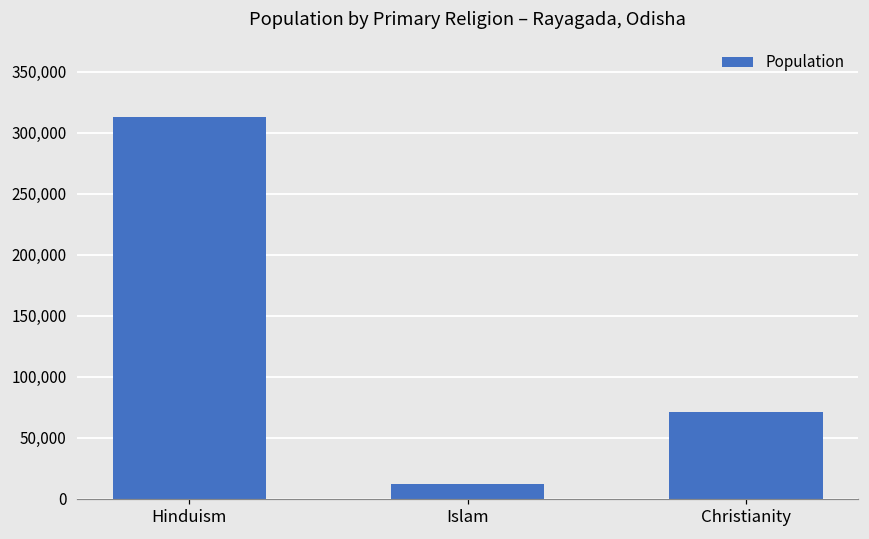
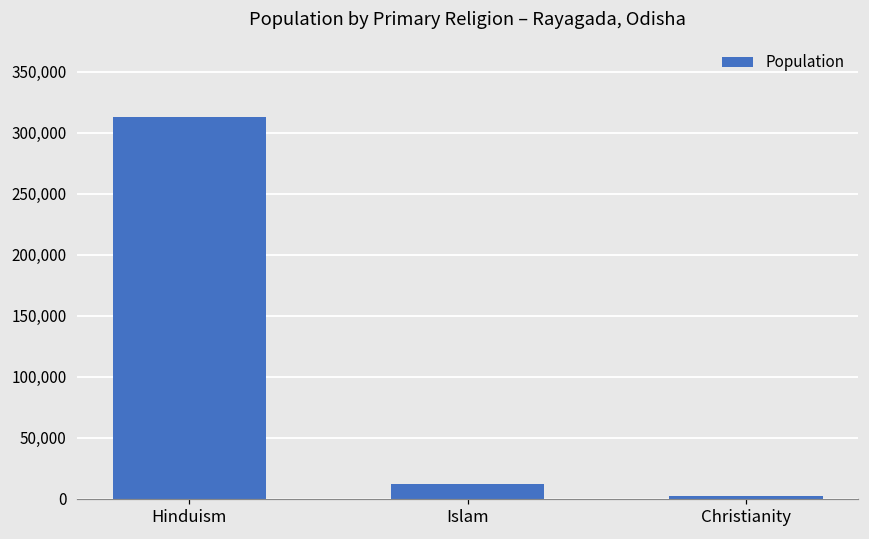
  {
    "Hinduism": "313,000",
    "Islam": "12,000",
-   "Christianity": "71,000"
+   "Christianity": "2,000"
  }
